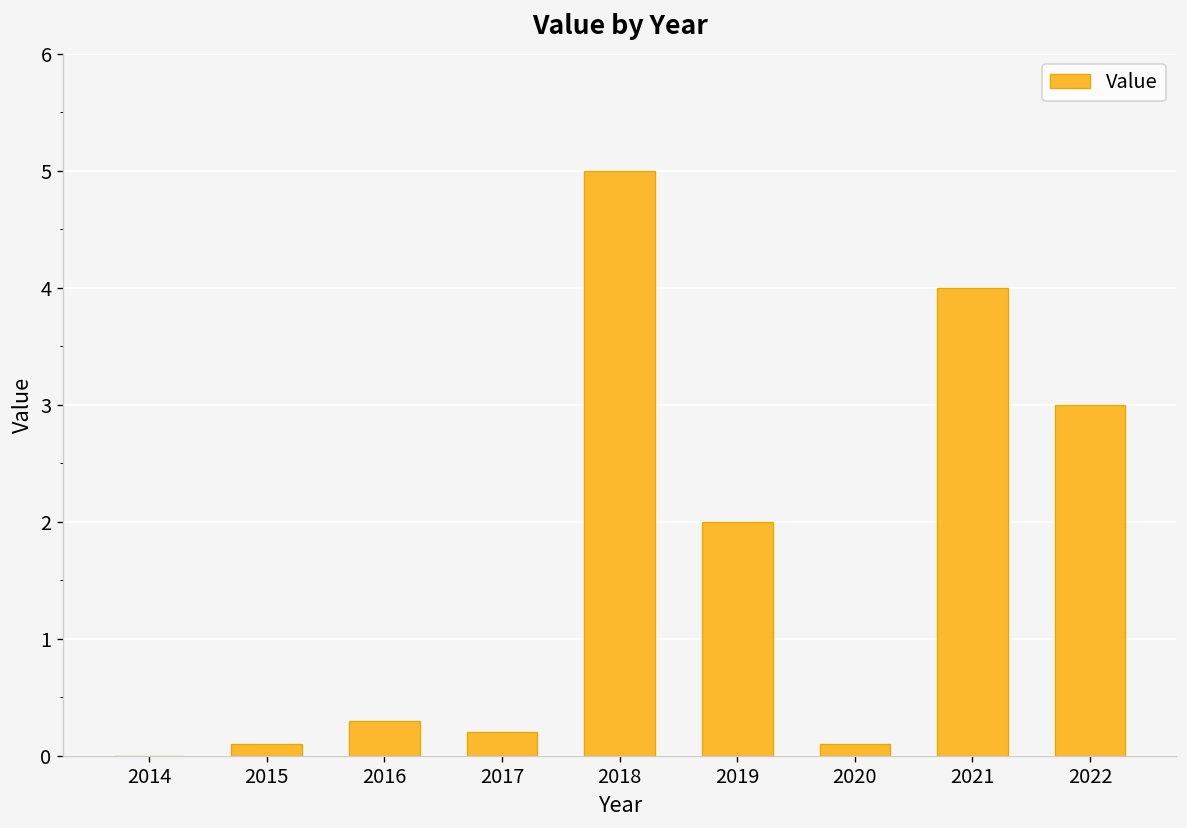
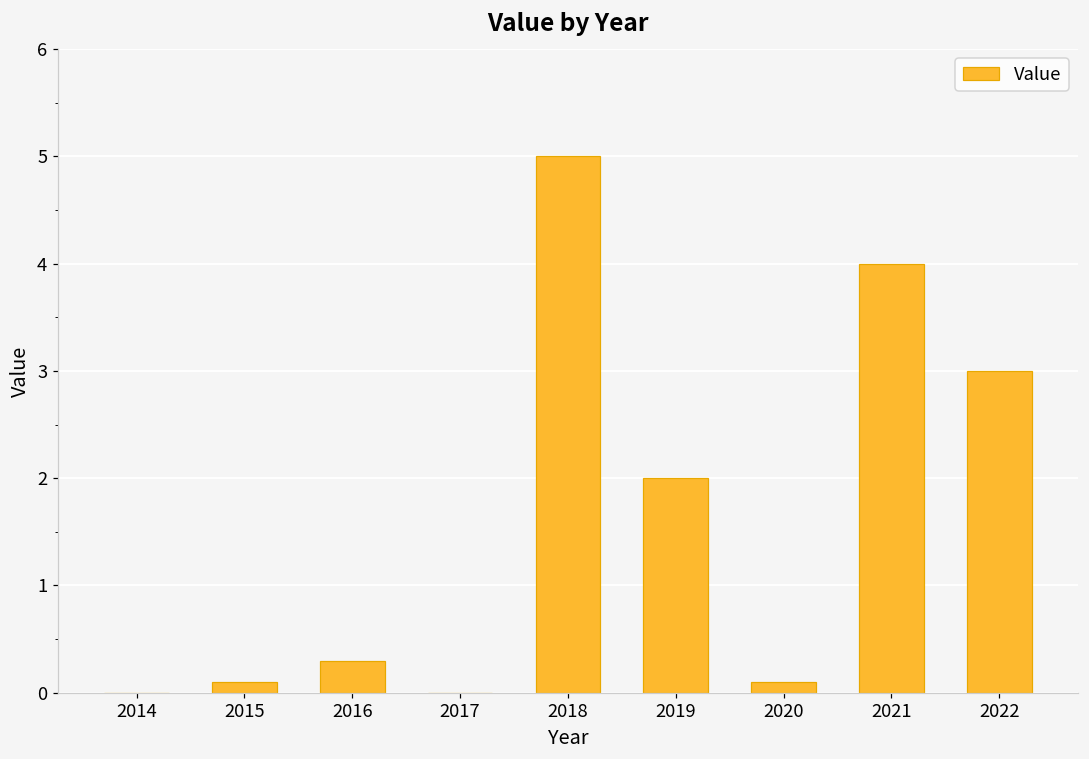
  {
    "2014": 0.0,
    "2015": 0.1,
    "2016": 0.3,
-   "2017": 0.2,
+   "2017": 0.0,
    "2018": 5.0,
    "2019": 2.0,
    "2020": 0.1,
    "2021": 4.0,
    "2022": 3.0
  }
